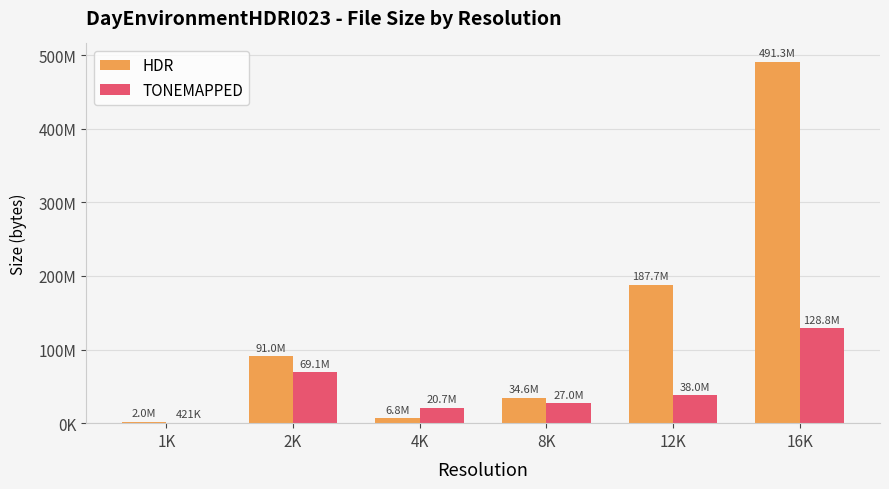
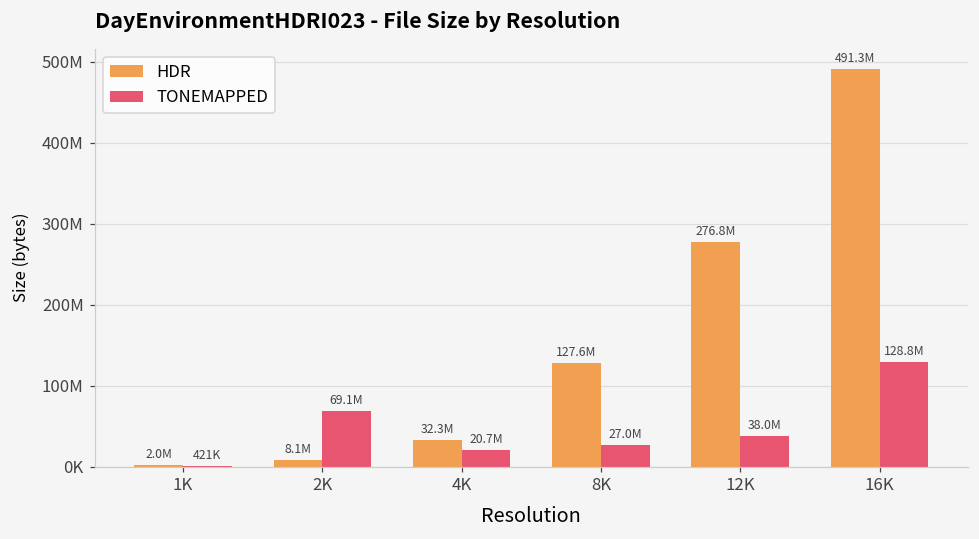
  {
    "HDR": {
      "1K": "2.0M",
-     "2K": "91.0M",
-     "4K": "6.8M",
-     "8K": "34.6M",
-     "12K": "187.7M",
+     "2K": "8.1M",
+     "4K": "32.3M",
+     "8K": "127.6M",
+     "12K": "276.8M",
      "16K": "491.3M"
    },
    "TONEMAPPED": {
      "1K": "421K",
      "2K": "69.1M",
      "4K": "20.7M",
      "8K": "27.0M",
      "12K": "38.0M",
      "16K": "128.8M"
    }
  }
